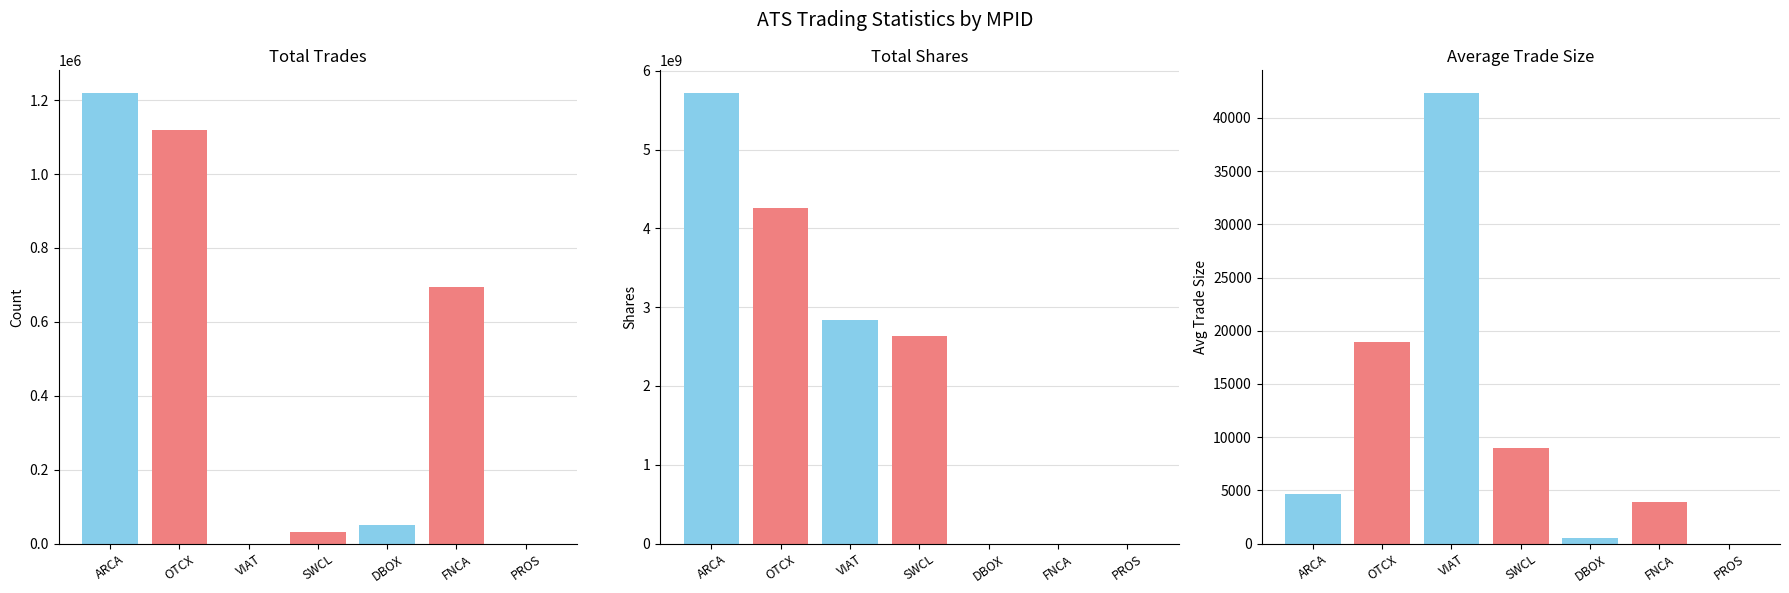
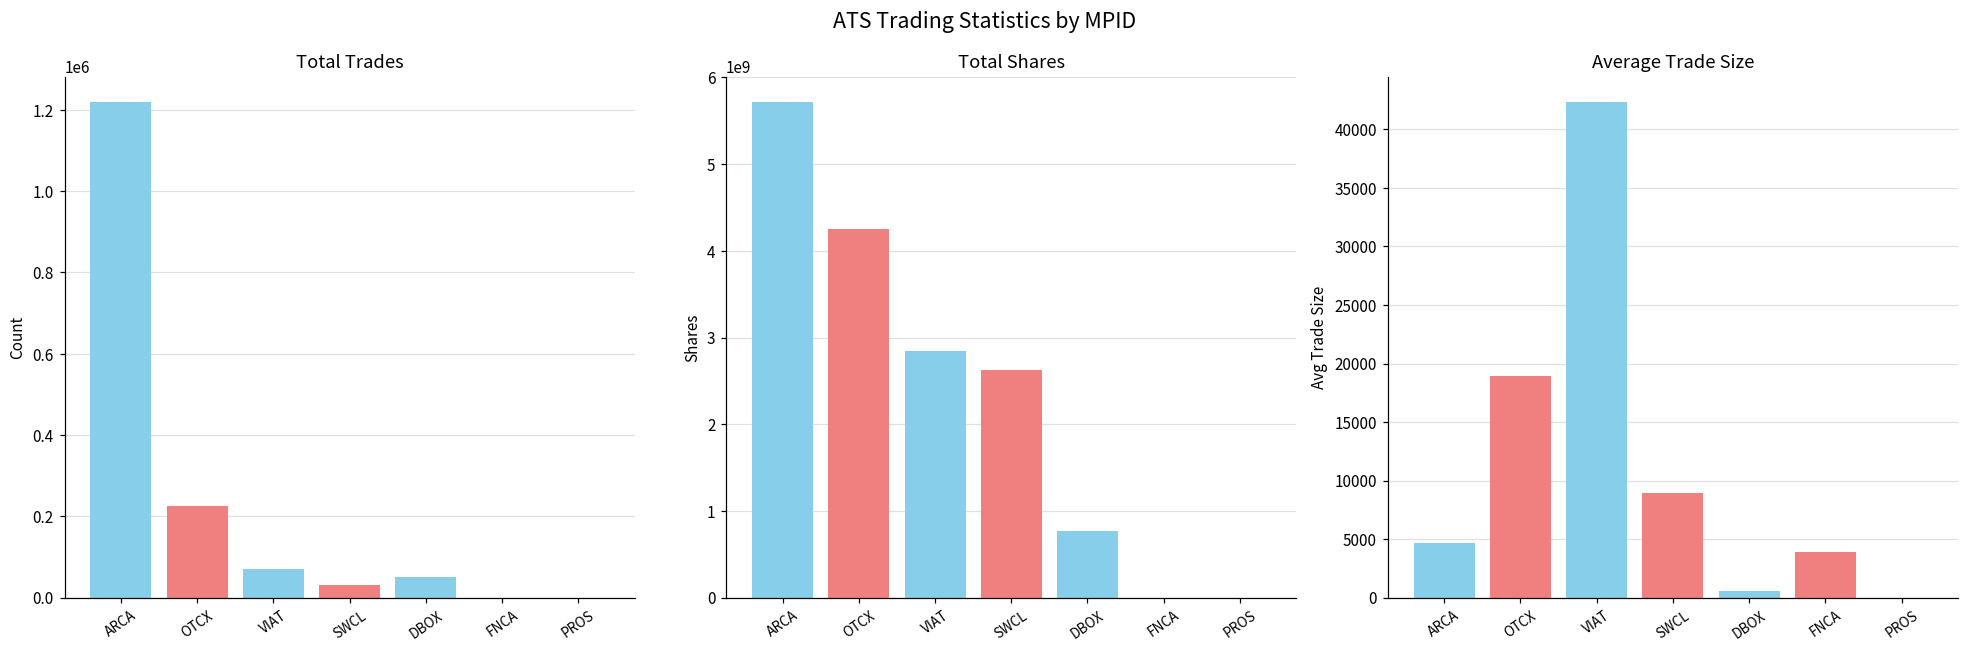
  {
    "Total Trades": {
      "ARCA": 1220000,
-     "OTCX": 1120000,
-     "VIAT": 0,
+     "OTCX": 220000,
+     "VIAT": 70000,
      "SWCL": 30000,
      "DBOX": 50000,
-     "FNCA": 700000
+     "FNCA": 0
    },
    "Total Shares": {
      "ARCA": 5700000000,
      "OTCX": 4300000000,
      "VIAT": 2800000000,
      "SWCL": 2600000000,
-     "DBOX": 0
+     "DBOX": 800000000
    },
    "Average Trade Size": {
      "ARCA": 4700,
      "OTCX": 19000,
      "VIAT": 42400,
      "SWCL": 8900,
      "DBOX": 500,
      "FNCA": 3900
    }
  }
